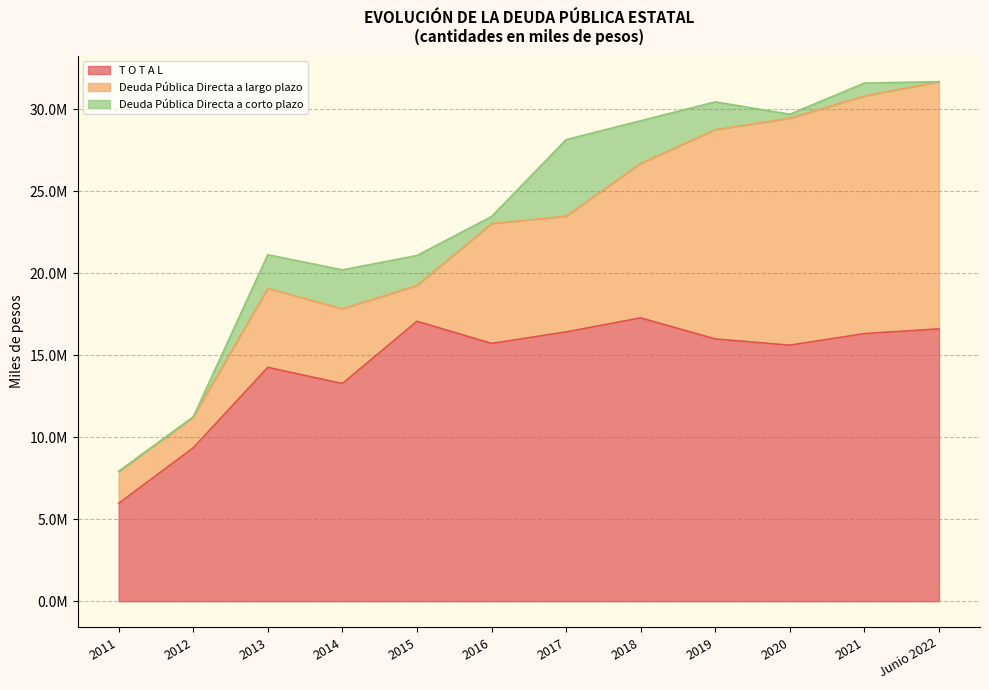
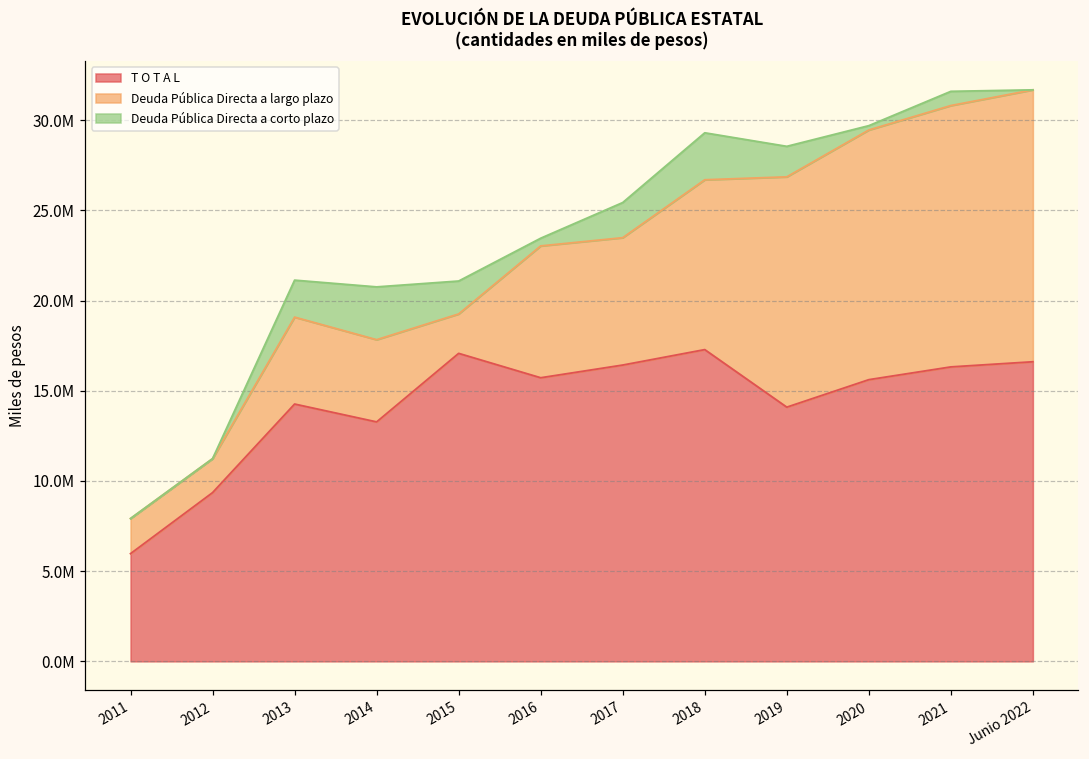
  {
    "T O T A L": {
      "2011": 6000000,
      "2012": 9400000,
      "2013": 14300000,
      "2014": 13300000,
      "2015": 17100000,
      "2016": 15700000,
      "2017": 16400000,
      "2018": 17300000,
-     "2019": 16000000,
+     "2019": 14100000,
      "2020": 15600000,
      "2021": 16300000,
      "Junio 2022": 16600000
    },
    "Deuda Pública Directa a largo plazo": {
      "2013": 4800000,
      "2014": 4600000,
      "2015": 2200000,
      "2016": 7300000,
      "2017": 7100000,
      "2018": 9400000,
      "2019": 12800000,
      "2020": 13800000,
      "2021": 14500000
    },
    "Deuda Pública Directa a corto plazo": {
      "2013": 2100000,
-     "2014": 2400000,
+     "2014": 2900000,
      "2015": 1800000,
      "2016": 400000,
-     "2017": 4700000,
+     "2017": 1900000,
      "2018": 2600000,
      "2019": 1700000,
      "2020": 200000,
      "2021": 800000
    }
  }
